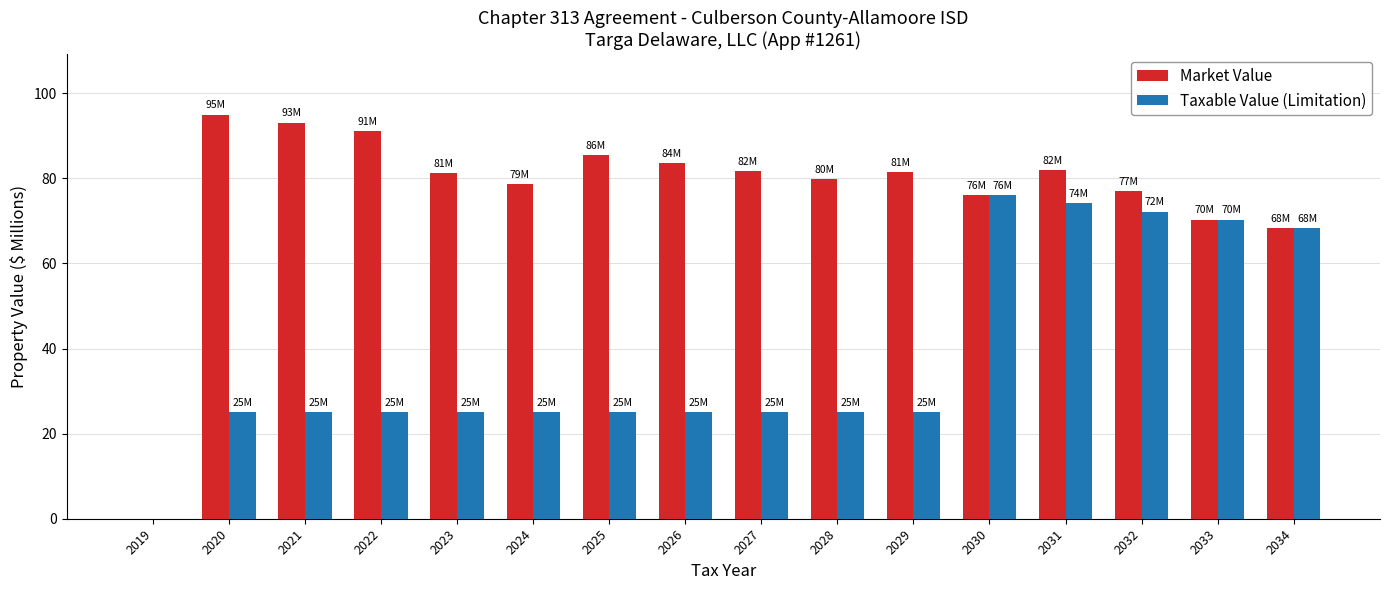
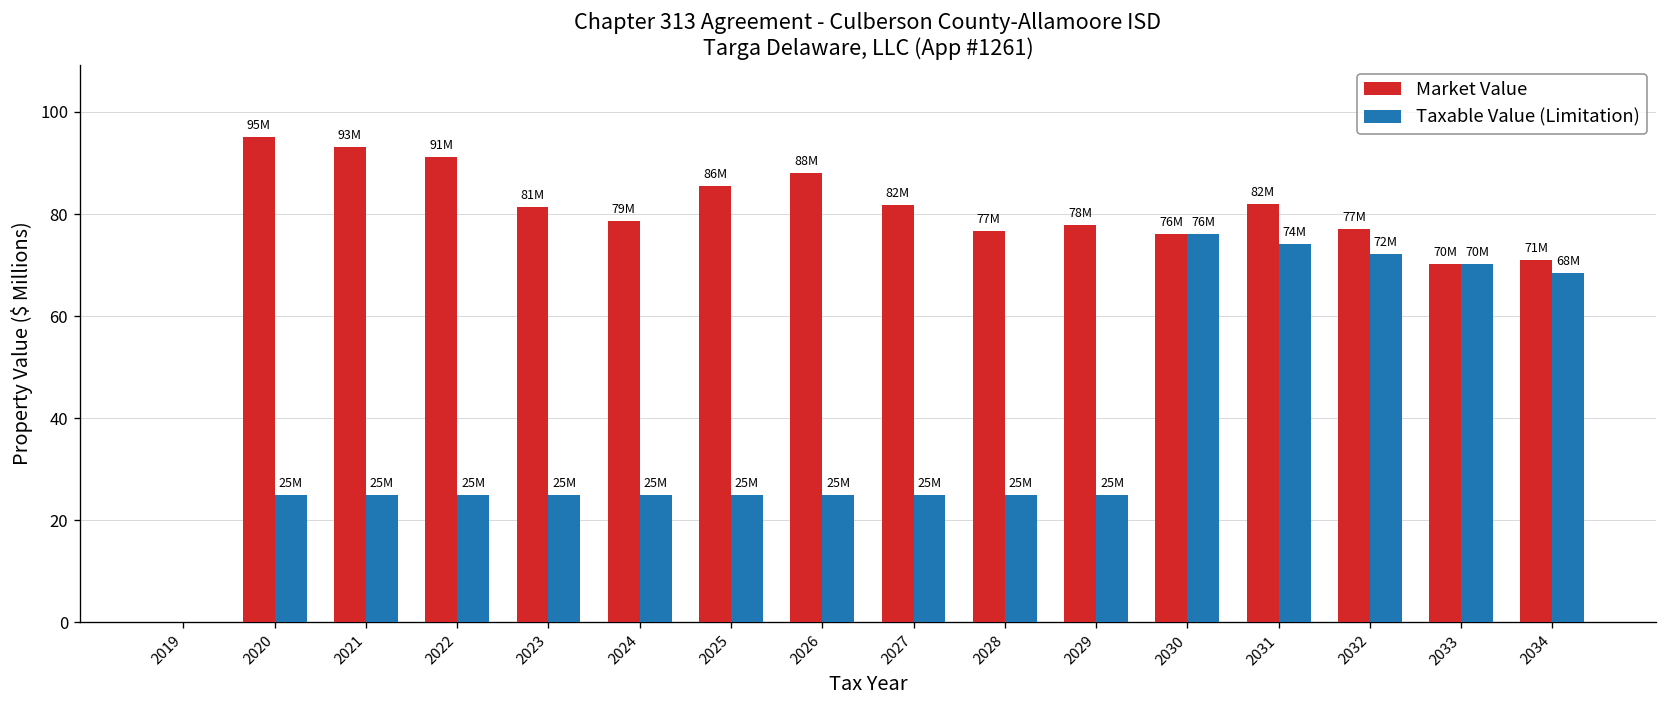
  {
    "Market Value": {
      "2020": "95M",
      "2021": "93M",
      "2022": "91M",
      "2023": "81M",
      "2024": "79M",
      "2025": "86M",
-     "2026": "84M",
+     "2026": "88M",
      "2027": "82M",
-     "2028": "80M",
-     "2029": "81M",
+     "2028": "77M",
+     "2029": "78M",
      "2030": "76M",
      "2031": "82M",
      "2032": "77M",
      "2033": "70M",
-     "2034": "68M"
+     "2034": "71M"
    },
    "Taxable Value (Limitation)": {
      "2020": "25M",
      "2021": "25M",
      "2022": "25M",
      "2023": "25M",
      "2024": "25M",
      "2025": "25M",
      "2026": "25M",
      "2027": "25M",
      "2028": "25M",
      "2029": "25M",
      "2030": "76M",
      "2031": "74M",
      "2032": "72M",
      "2033": "70M",
      "2034": "68M"
    }
  }
